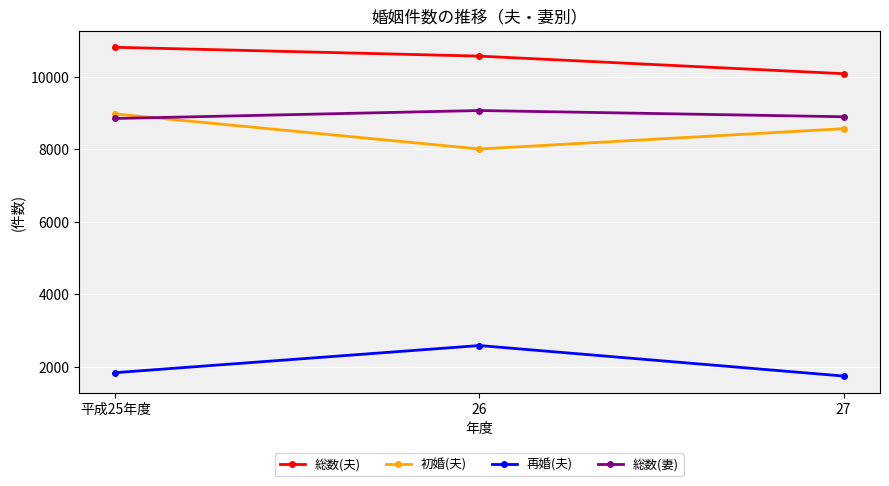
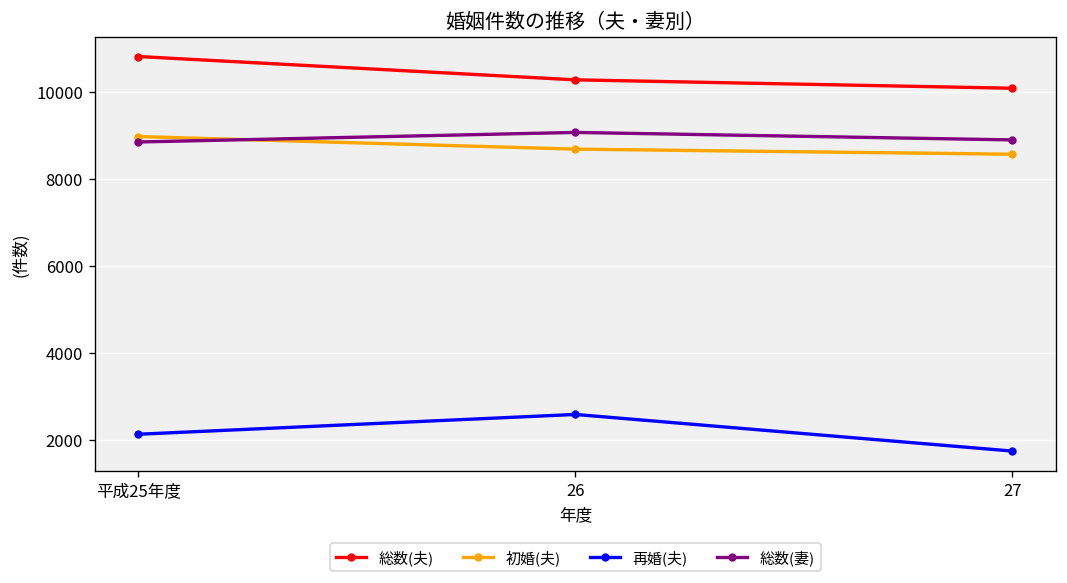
  {
    "総数(夫)": {
      "平成25年度": 10800,
-     "26": 10600,
+     "26": 10300,
      "27": 10100
    },
    "初婚(夫)": {
      "平成25年度": 9000,
-     "26": 8000,
+     "26": 8700,
      "27": 8600
    },
    "再婚(夫)": {
-     "平成25年度": 1800,
+     "平成25年度": 2100,
      "26": 2600,
      "27": 1700
    },
    "総数(妻)": {
      "平成25年度": 8900,
      "26": 9100,
      "27": 8900
    }
  }
